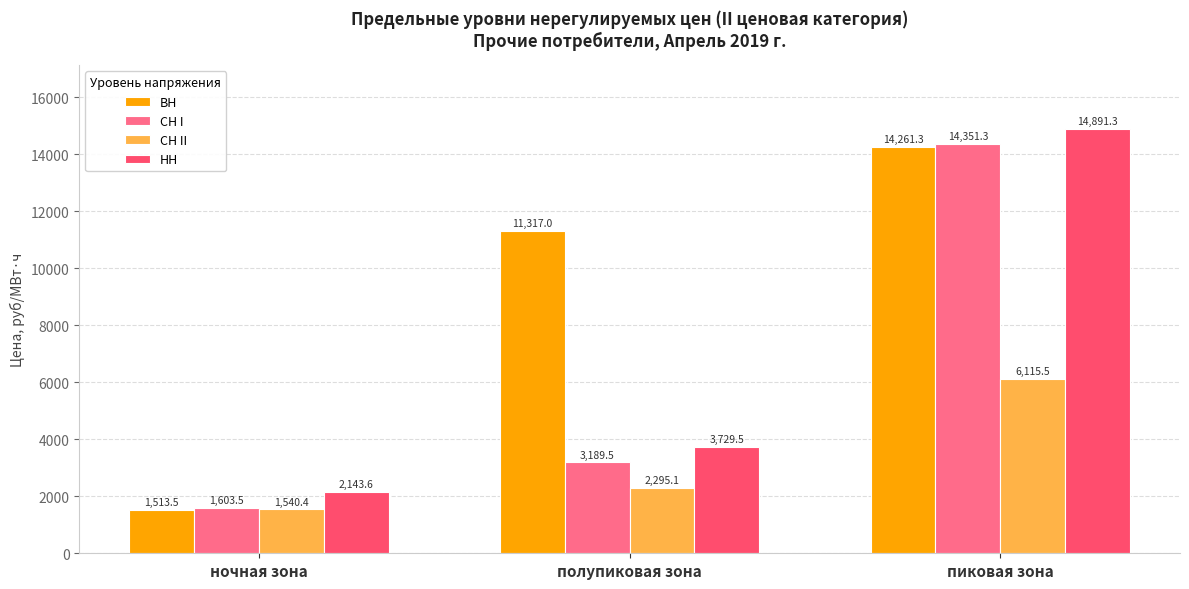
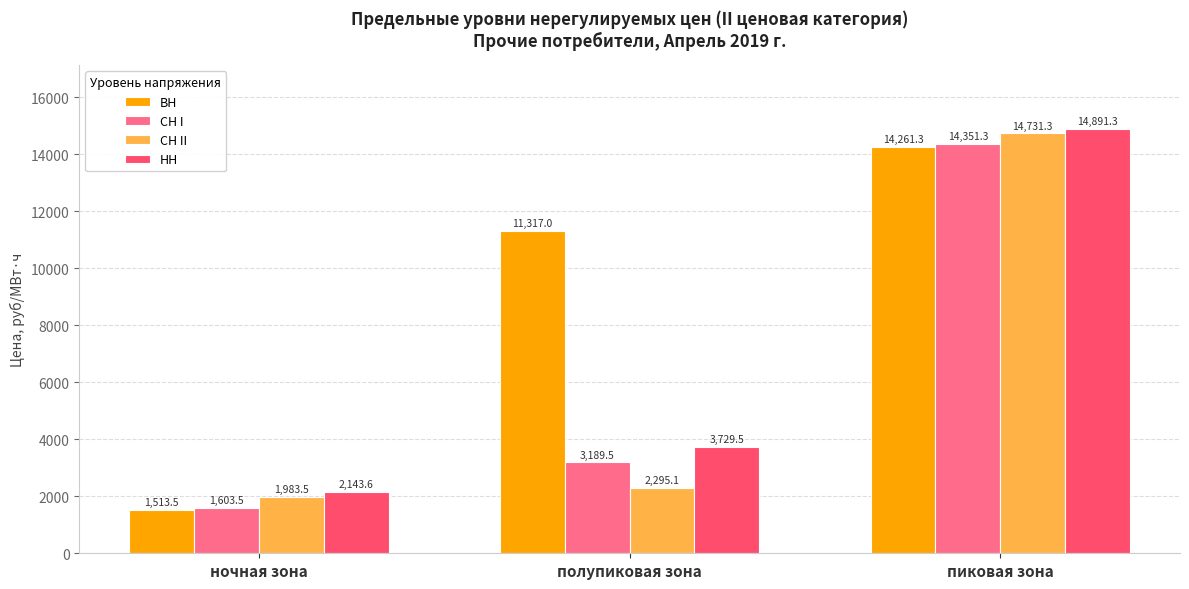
  {
    "ВН": {
      "ночная зона": "1,513.5",
      "полупиковая зона": "11,317.0",
      "пиковая зона": "14,261.3"
    },
    "СН II": {
-     "ночная зона": "1,540.4",
+     "ночная зона": "1,983.5",
      "полупиковая зона": "2,295.1",
-     "пиковая зона": "6,115.5"
+     "пиковая зона": "14,731.3"
    }
  }
